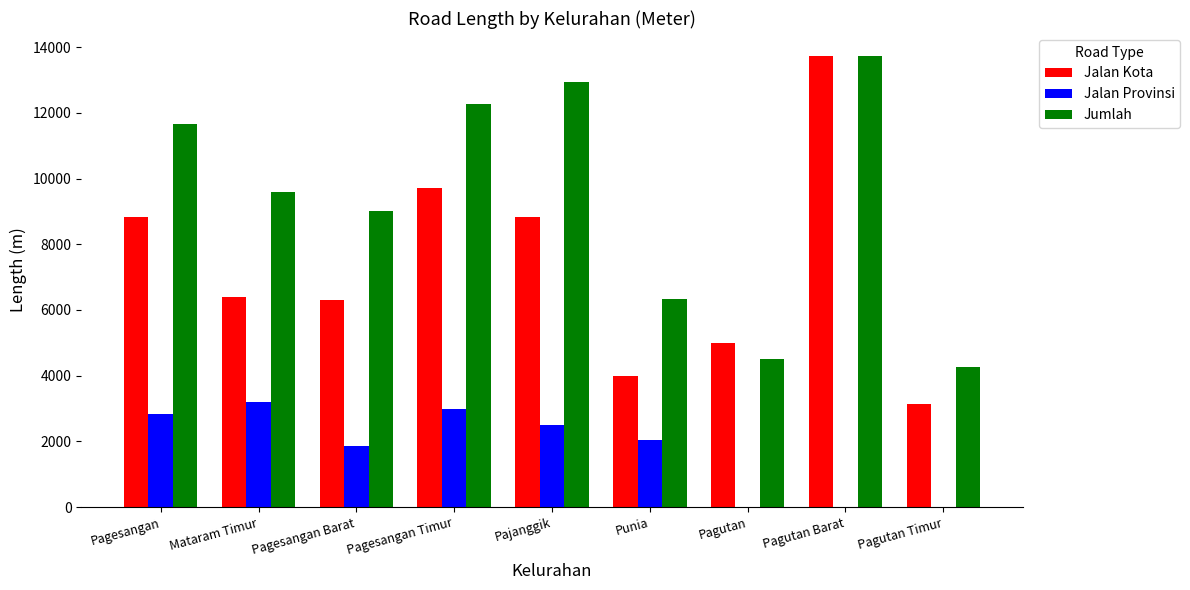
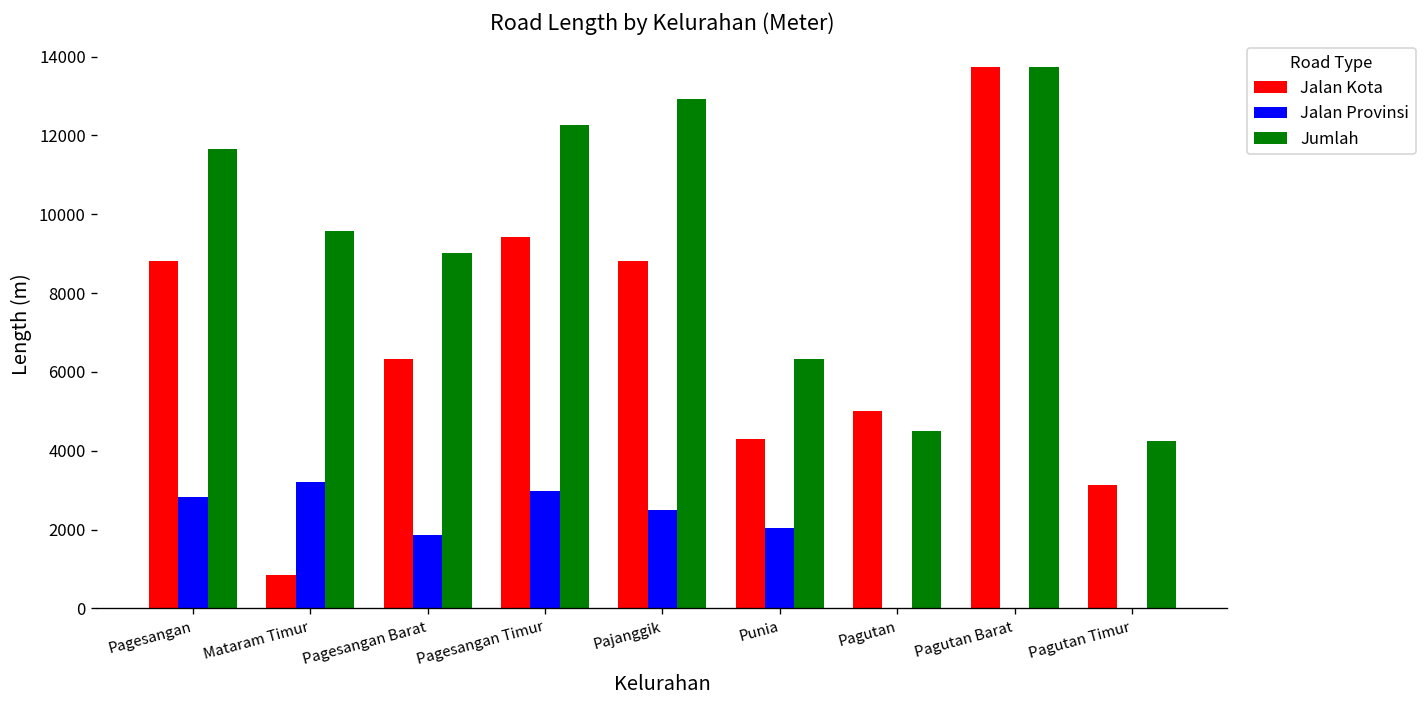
  {
    "Jalan Kota": {
      "Pagesangan": 8800,
-     "Mataram Timur": 6400,
+     "Mataram Timur": 900,
      "Pagesangan Barat": 6300,
-     "Pagesangan Timur": 9700,
+     "Pagesangan Timur": 9400,
      "Pajanggik": 8800,
-     "Punia": 4000,
+     "Punia": 4300,
      "Pagutan": 5000,
      "Pagutan Barat": 13700,
      "Pagutan Timur": 3100
    },
    "Jalan Provinsi": {
      "Pagesangan": 2800,
      "Mataram Timur": 3200,
      "Pagesangan Barat": 1900,
      "Pagesangan Timur": 3000,
      "Pajanggik": 2500,
      "Punia": 2000,
      "Pagutan": 0,
      "Pagutan Barat": 0,
      "Pagutan Timur": 0
    },
    "Jumlah": {
      "Pagesangan": 11600,
      "Mataram Timur": 9600,
      "Pagesangan Barat": 9000,
      "Pagesangan Timur": 12300,
      "Pajanggik": 12900,
      "Punia": 6300,
      "Pagutan": 4500,
      "Pagutan Barat": 13700,
      "Pagutan Timur": 4300
    }
  }
